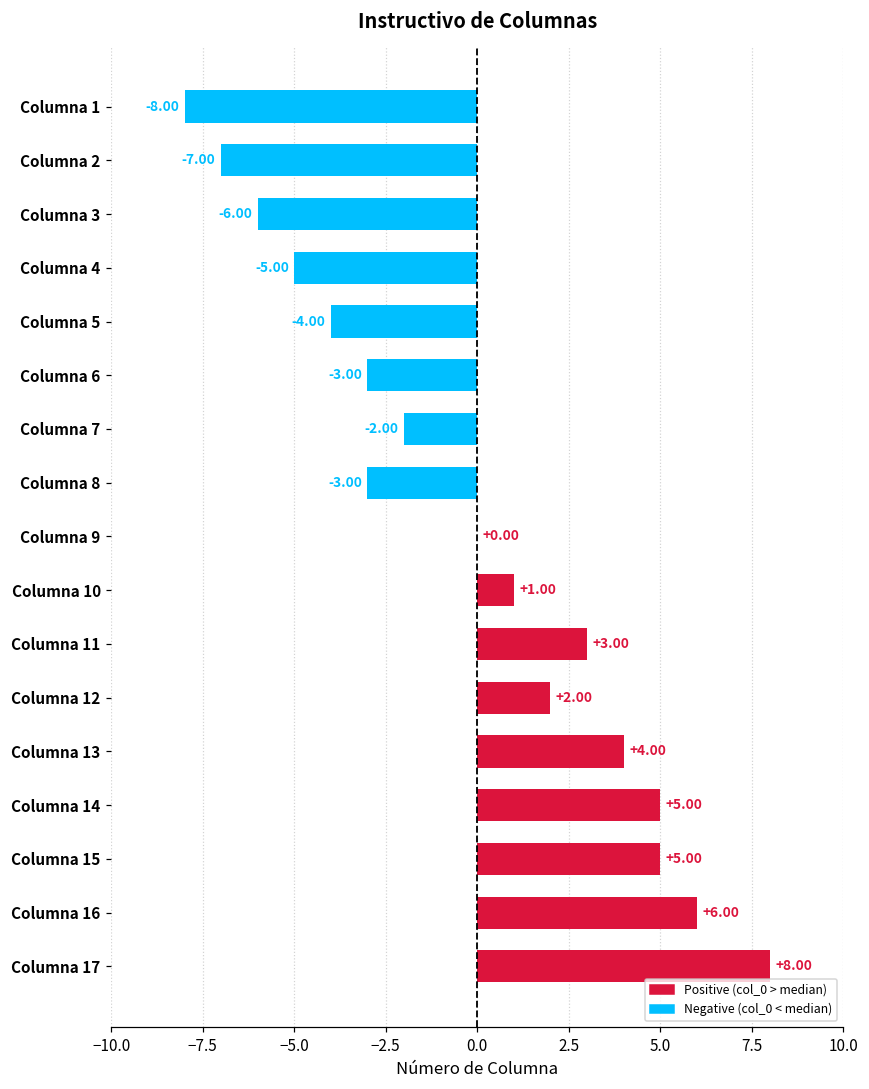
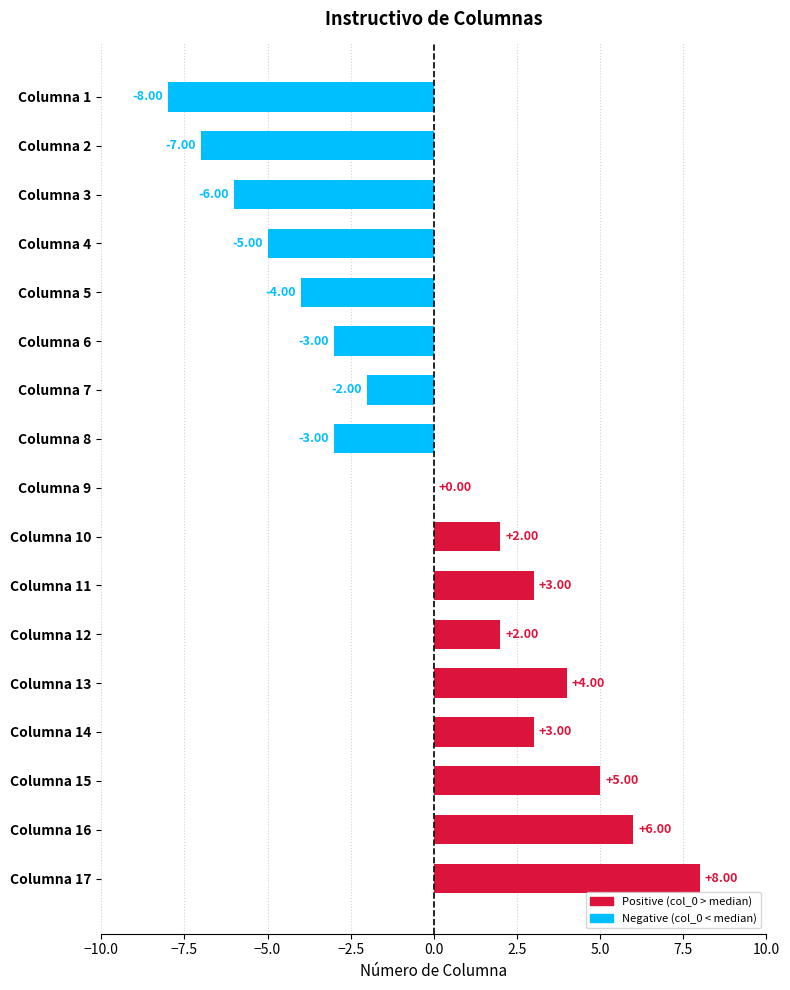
  {
    "Columna 1": "-8.00",
    "Columna 2": "-7.00",
    "Columna 3": "-6.00",
    "Columna 4": "-5.00",
    "Columna 5": "-4.00",
    "Columna 6": "-3.00",
    "Columna 7": "-2.00",
    "Columna 8": "-3.00",
    "Columna 9": "+0.00",
-   "Columna 10": "+1.00",
+   "Columna 10": "+2.00",
    "Columna 11": "+3.00",
    "Columna 12": "+2.00",
    "Columna 13": "+4.00",
-   "Columna 14": "+5.00",
+   "Columna 14": "+3.00",
    "Columna 15": "+5.00",
    "Columna 16": "+6.00",
    "Columna 17": "+8.00"
  }
